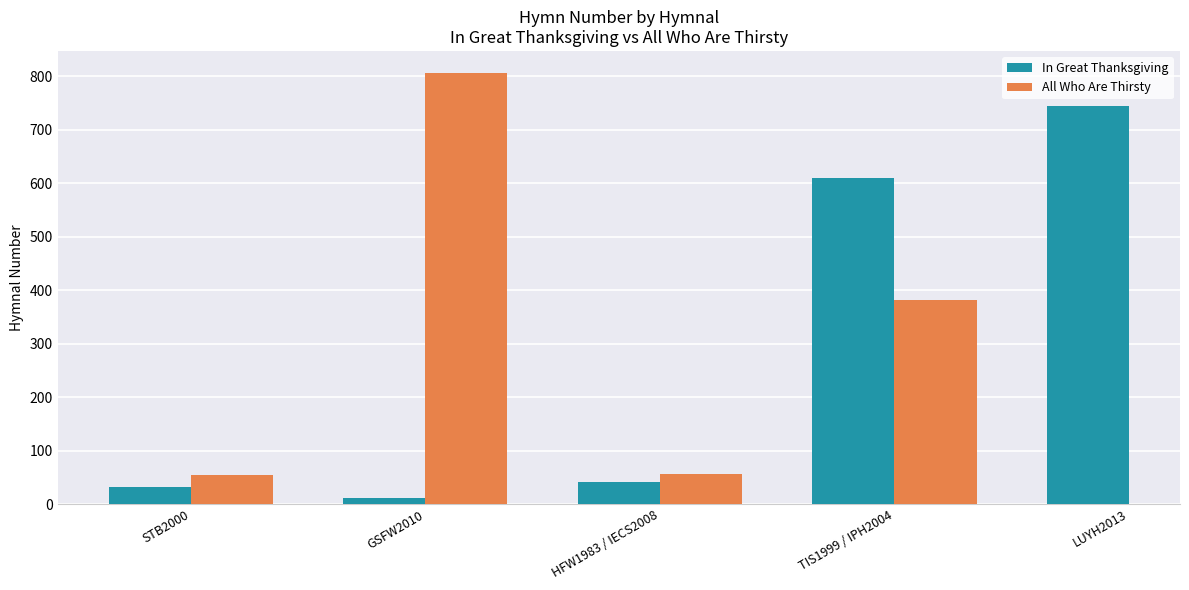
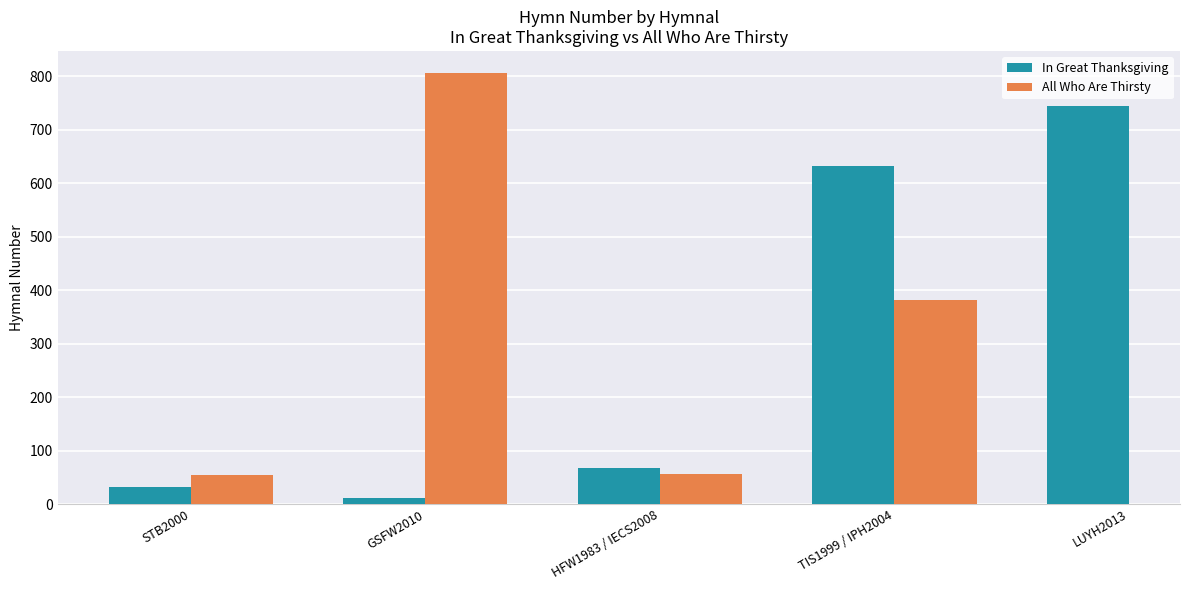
  {
    "In Great Thanksgiving": {
      "STB2000": 30,
      "GSFW2010": 10,
-     "HFW1983 / IECS2008": 40,
-     "TIS1999 / IPH2004": 610,
+     "HFW1983 / IECS2008": 70,
+     "TIS1999 / IPH2004": 630,
      "LUYH2013": 740
    }
  }
